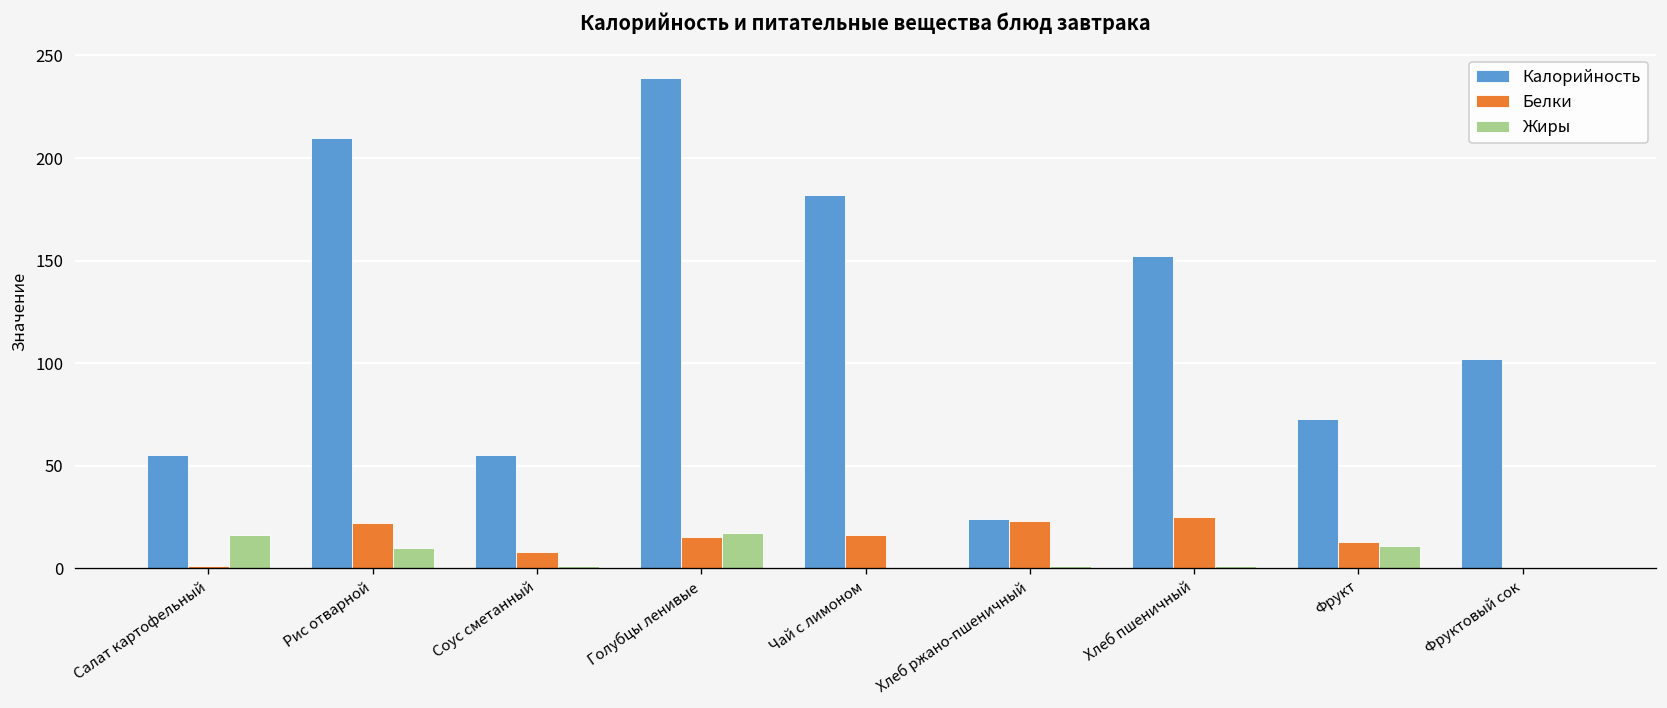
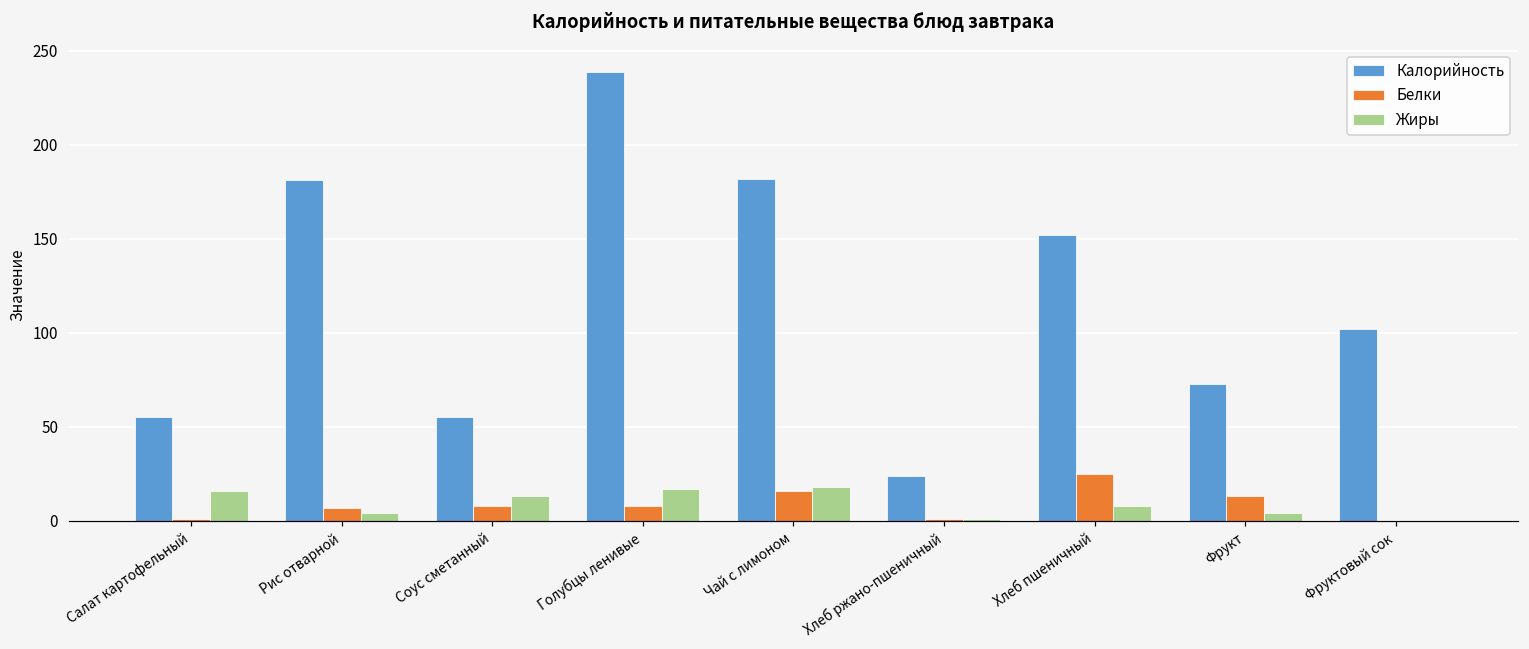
  {
    "Калорийность": {
      "Салат картофельный": 55,
-     "Рис отварной": 210,
+     "Рис отварной": 181,
      "Соус сметанный": 55,
      "Голубцы ленивые": 239,
      "Чай с лимоном": 182,
      "Хлеб ржано-пшеничный": 24,
      "Хлеб пшеничный": 152,
      "Фрукт": 73,
      "Фруктовый сок": 102
    },
    "Белки": {
-     "Рис отварной": 22,
+     "Рис отварной": 7,
      "Соус сметанный": 8,
-     "Голубцы ленивые": 15,
+     "Голубцы ленивые": 8,
      "Чай с лимоном": 16,
-     "Хлеб ржано-пшеничный": 23,
+     "Хлеб ржано-пшеничный": 1,
      "Хлеб пшеничный": 25,
      "Фрукт": 13,
      "Фруктовый сок": 0
    },
    "Жиры": {
      "Салат картофельный": 16,
-     "Рис отварной": 10,
-     "Соус сметанный": 1,
+     "Рис отварной": 4,
+     "Соус сметанный": 13,
      "Голубцы ленивые": 17,
-     "Чай с лимоном": 0,
-     "Хлеб пшеничный": 1,
-     "Фрукт": 11,
+     "Чай с лимоном": 18,
+     "Хлеб пшеничный": 8,
+     "Фрукт": 4,
      "Фруктовый сок": 0
    }
  }
